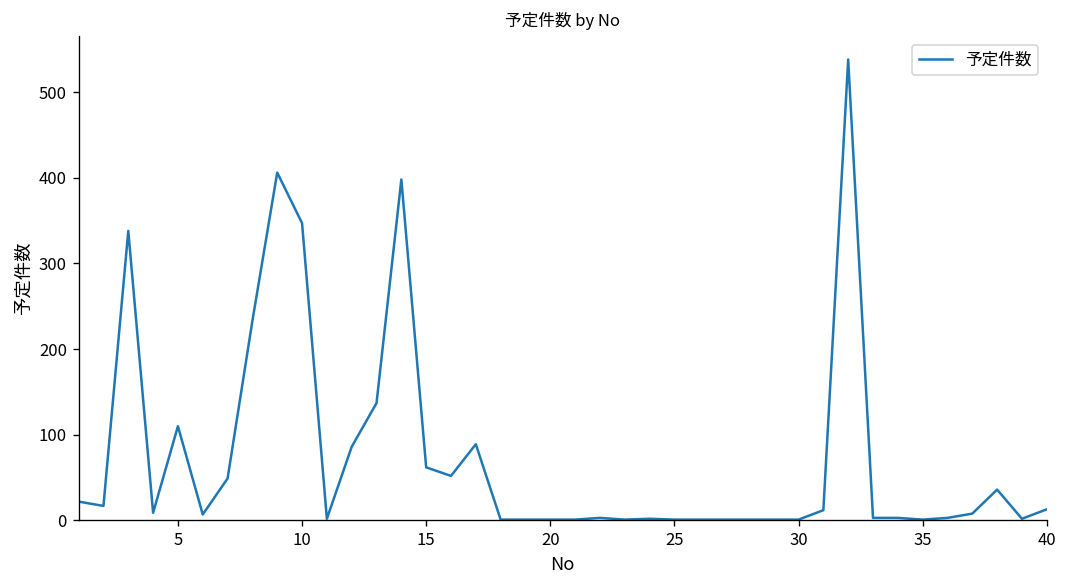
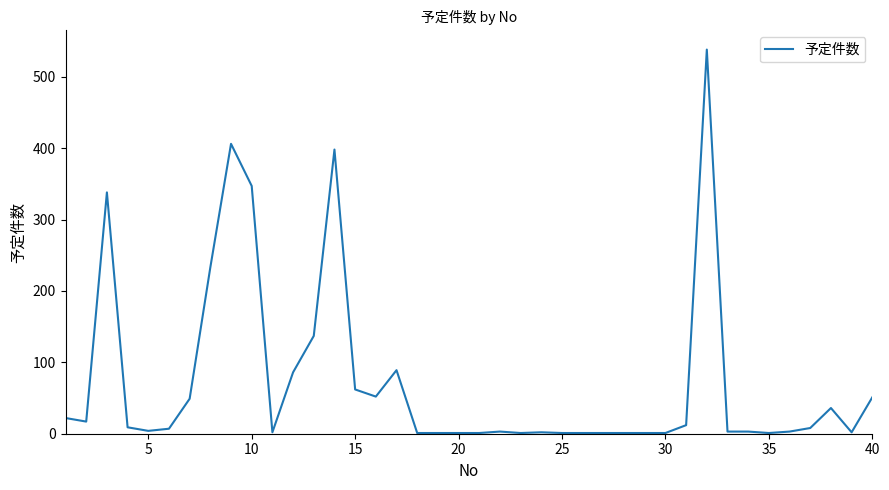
  {
-   "5": 110,
+   "5": 0,
    "10": 350,
    "15": 60,
    "20": 0,
    "25": 0,
    "30": 0,
    "35": 0,
-   "40": 10
+   "40": 50
  }
